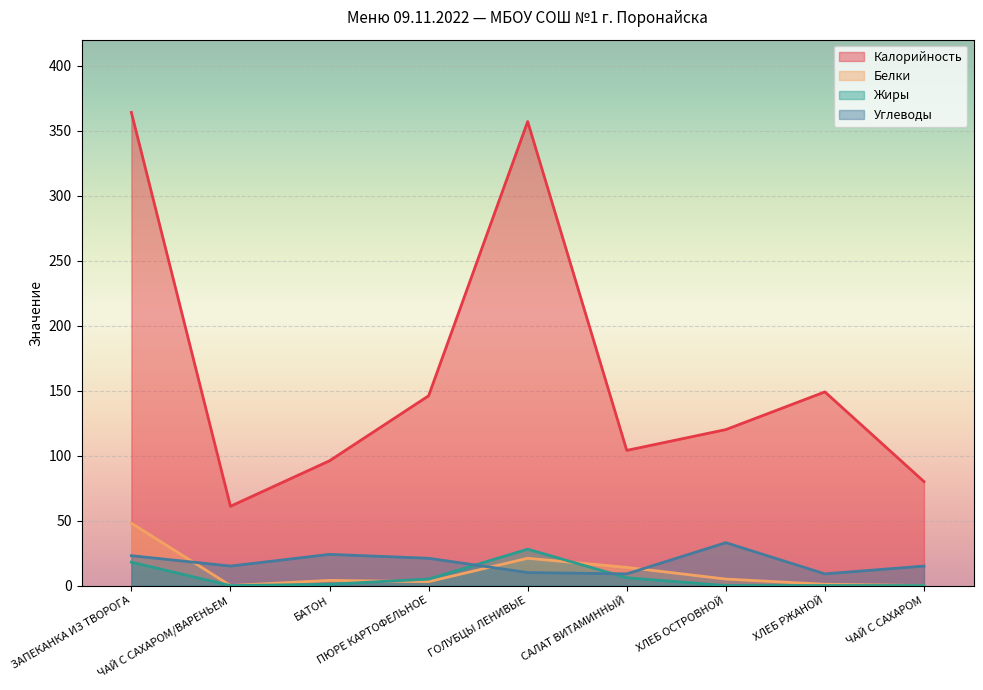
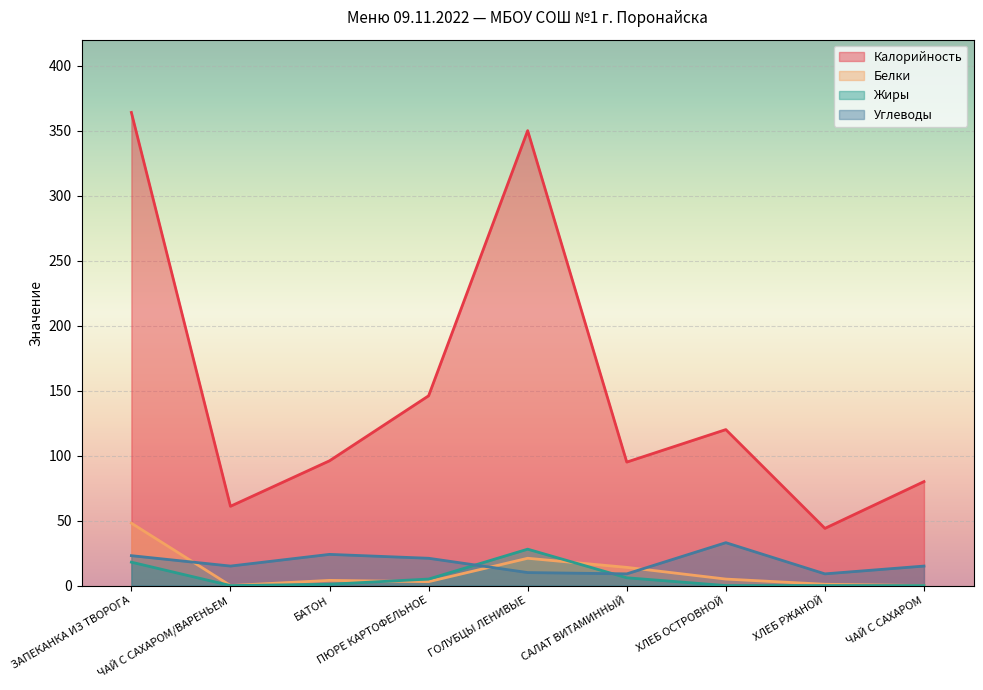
  {
    "Калорийность": {
      "ЗАПЕКАНКА ИЗ ТВОРОГА": 364,
      "ЧАЙ С САХАРОМ/ВАРЕНЬЕМ": 61,
      "БАТОН": 96,
      "ПЮРЕ КАРТОФЕЛЬНОЕ": 146,
-     "ГОЛУБЦЫ ЛЕНИВЫЕ": 357,
-     "САЛАТ ВИТАМИННЫЙ": 104,
+     "ГОЛУБЦЫ ЛЕНИВЫЕ": 350,
+     "САЛАТ ВИТАМИННЫЙ": 95,
      "ХЛЕБ ОСТРОВНОЙ": 120,
-     "ХЛЕБ РЖАНОЙ": 149,
+     "ХЛЕБ РЖАНОЙ": 44,
      "ЧАЙ С САХАРОМ": 80
    },
    "Белки": {
      "ЗАПЕКАНКА ИЗ ТВОРОГА": 48,
      "БАТОН": 4,
      "ПЮРЕ КАРТОФЕЛЬНОЕ": 3,
      "ГОЛУБЦЫ ЛЕНИВЫЕ": 21,
      "САЛАТ ВИТАМИННЫЙ": 14,
      "ХЛЕБ ОСТРОВНОЙ": 5
    }
  }
